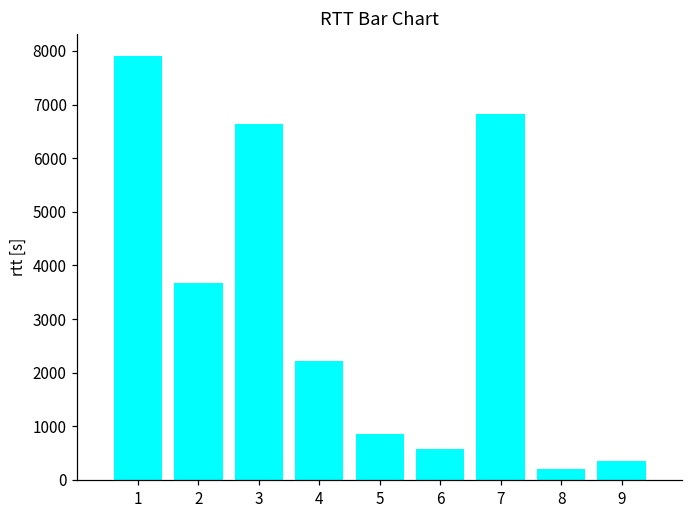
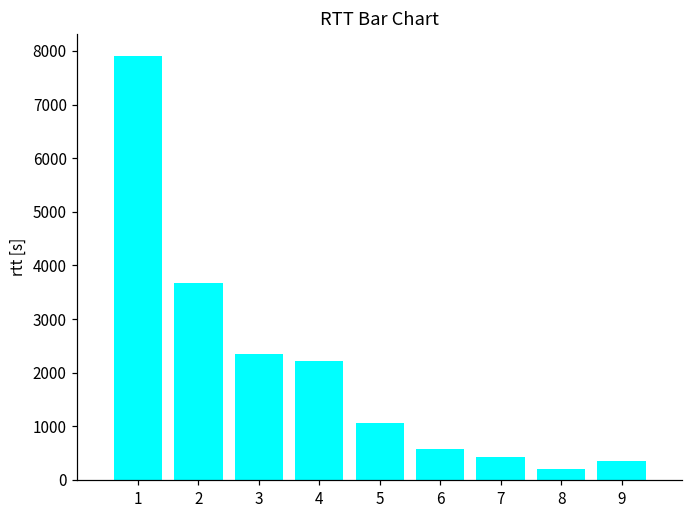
  {
    "1": 7900,
    "2": 3700,
-   "3": 6600,
+   "3": 2400,
    "4": 2200,
-   "5": 900,
+   "5": 1100,
    "6": 600,
-   "7": 6800,
+   "7": 400,
    "8": 200,
    "9": 400
  }
